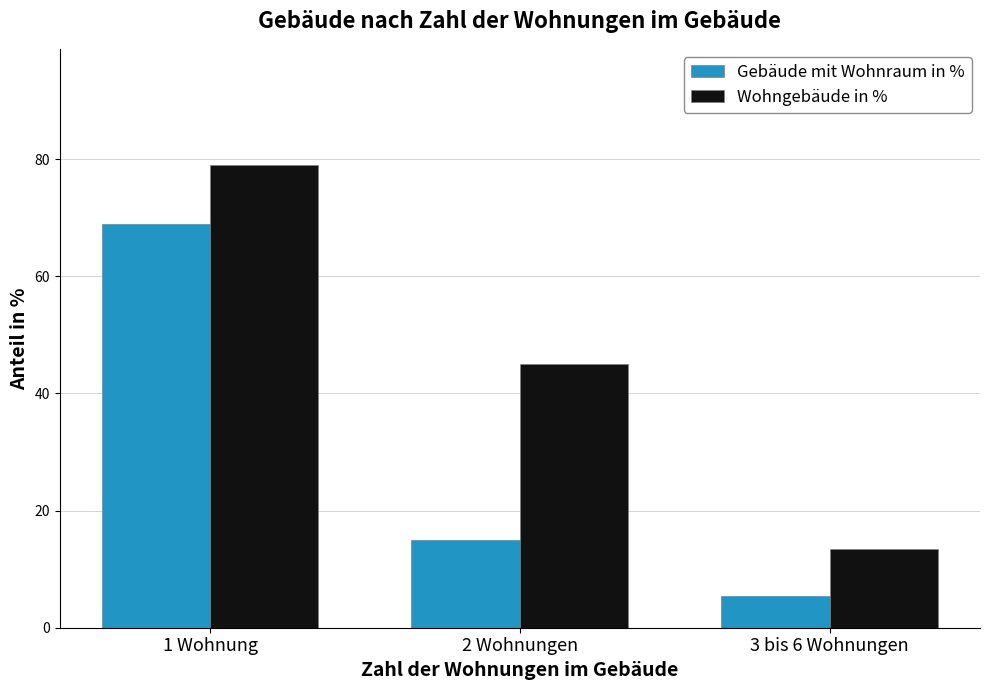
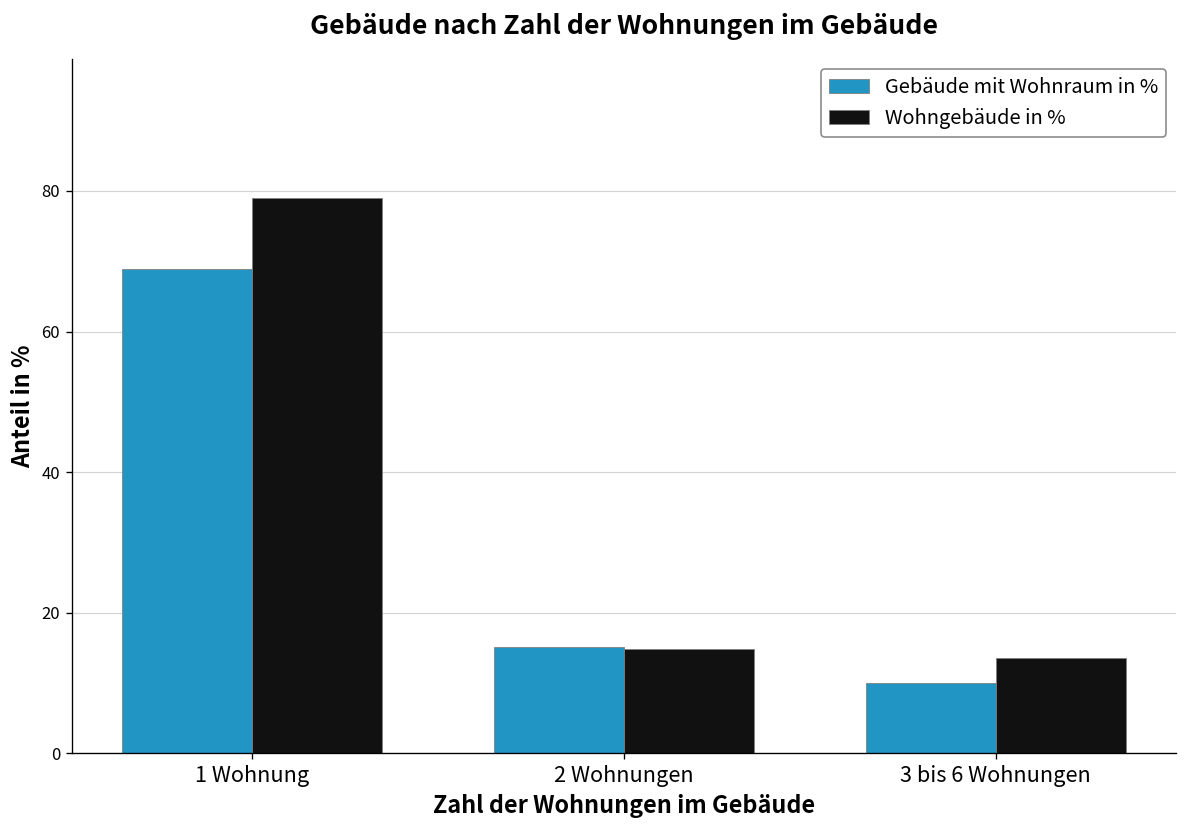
  {
    "Gebäude mit Wohnraum in %": {
      "1 Wohnung": 69,
      "2 Wohnungen": 15,
-     "3 bis 6 Wohnungen": 5
+     "3 bis 6 Wohnungen": 10
    },
    "Wohngebäude in %": {
      "1 Wohnung": 79,
-     "2 Wohnungen": 45,
+     "2 Wohnungen": 15,
      "3 bis 6 Wohnungen": 14
    }
  }
